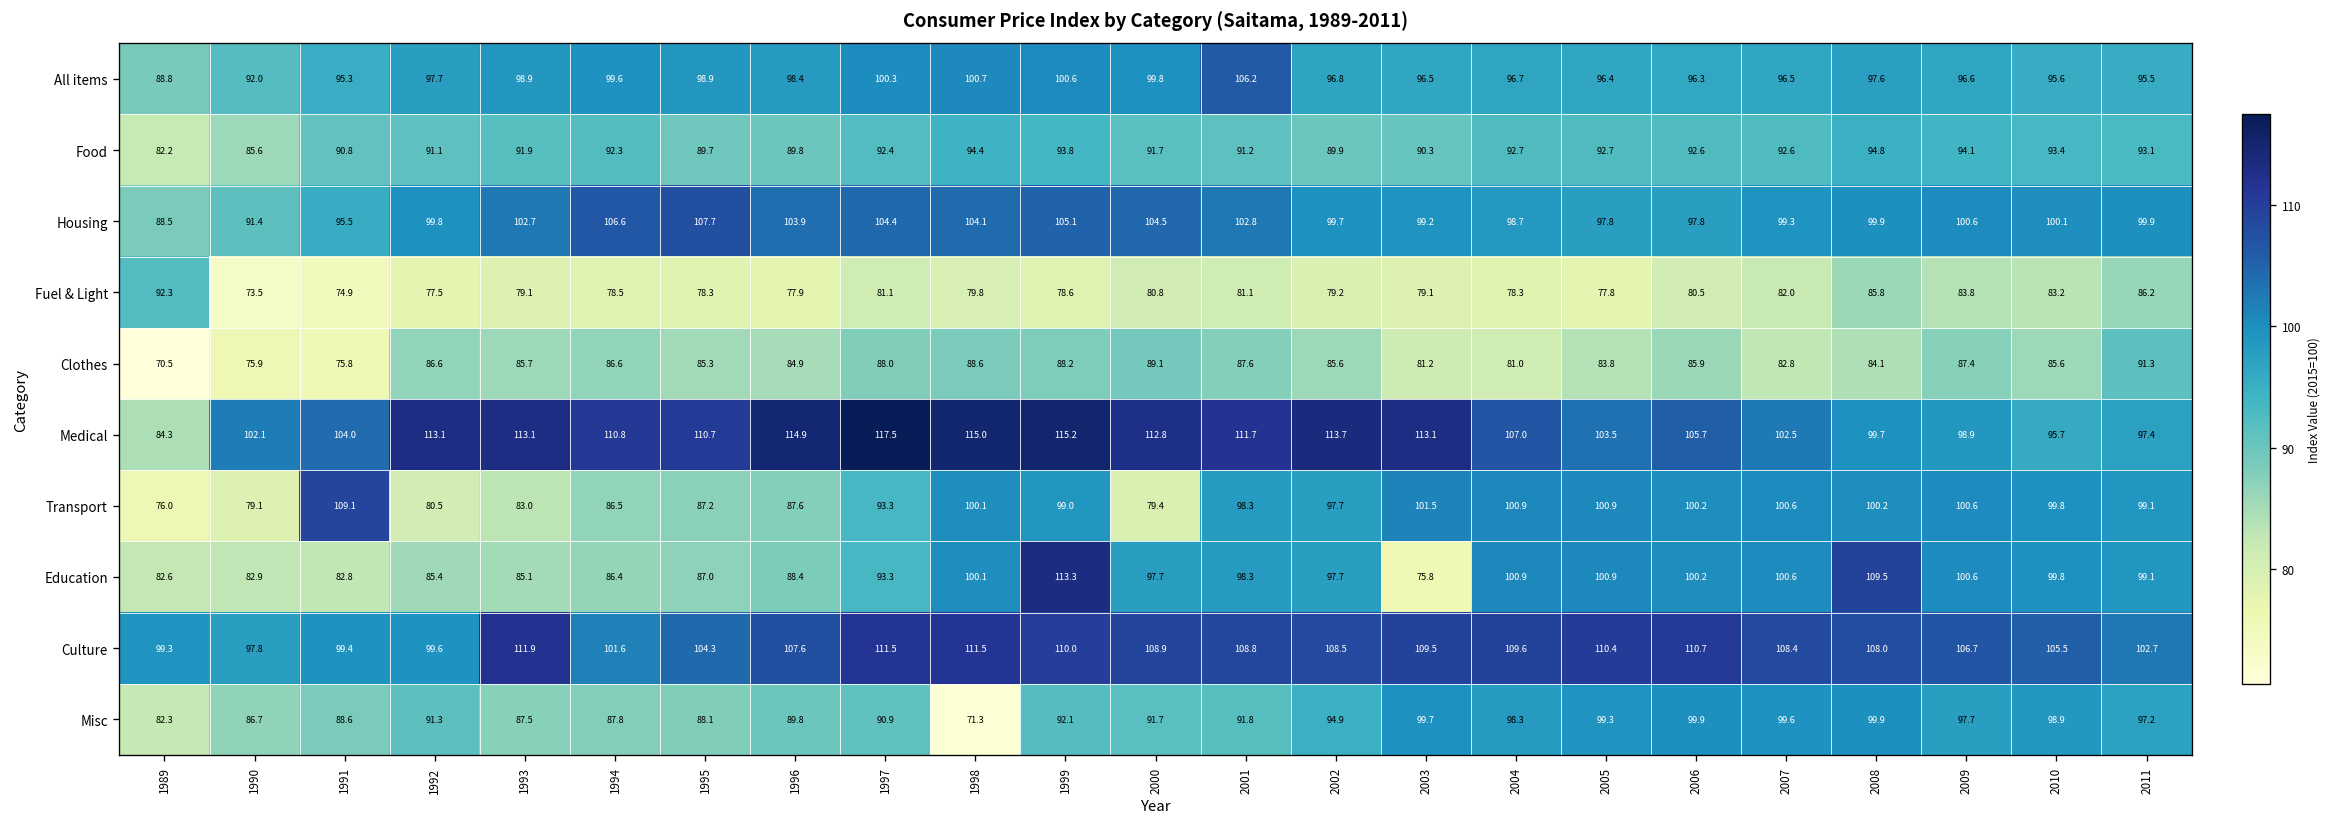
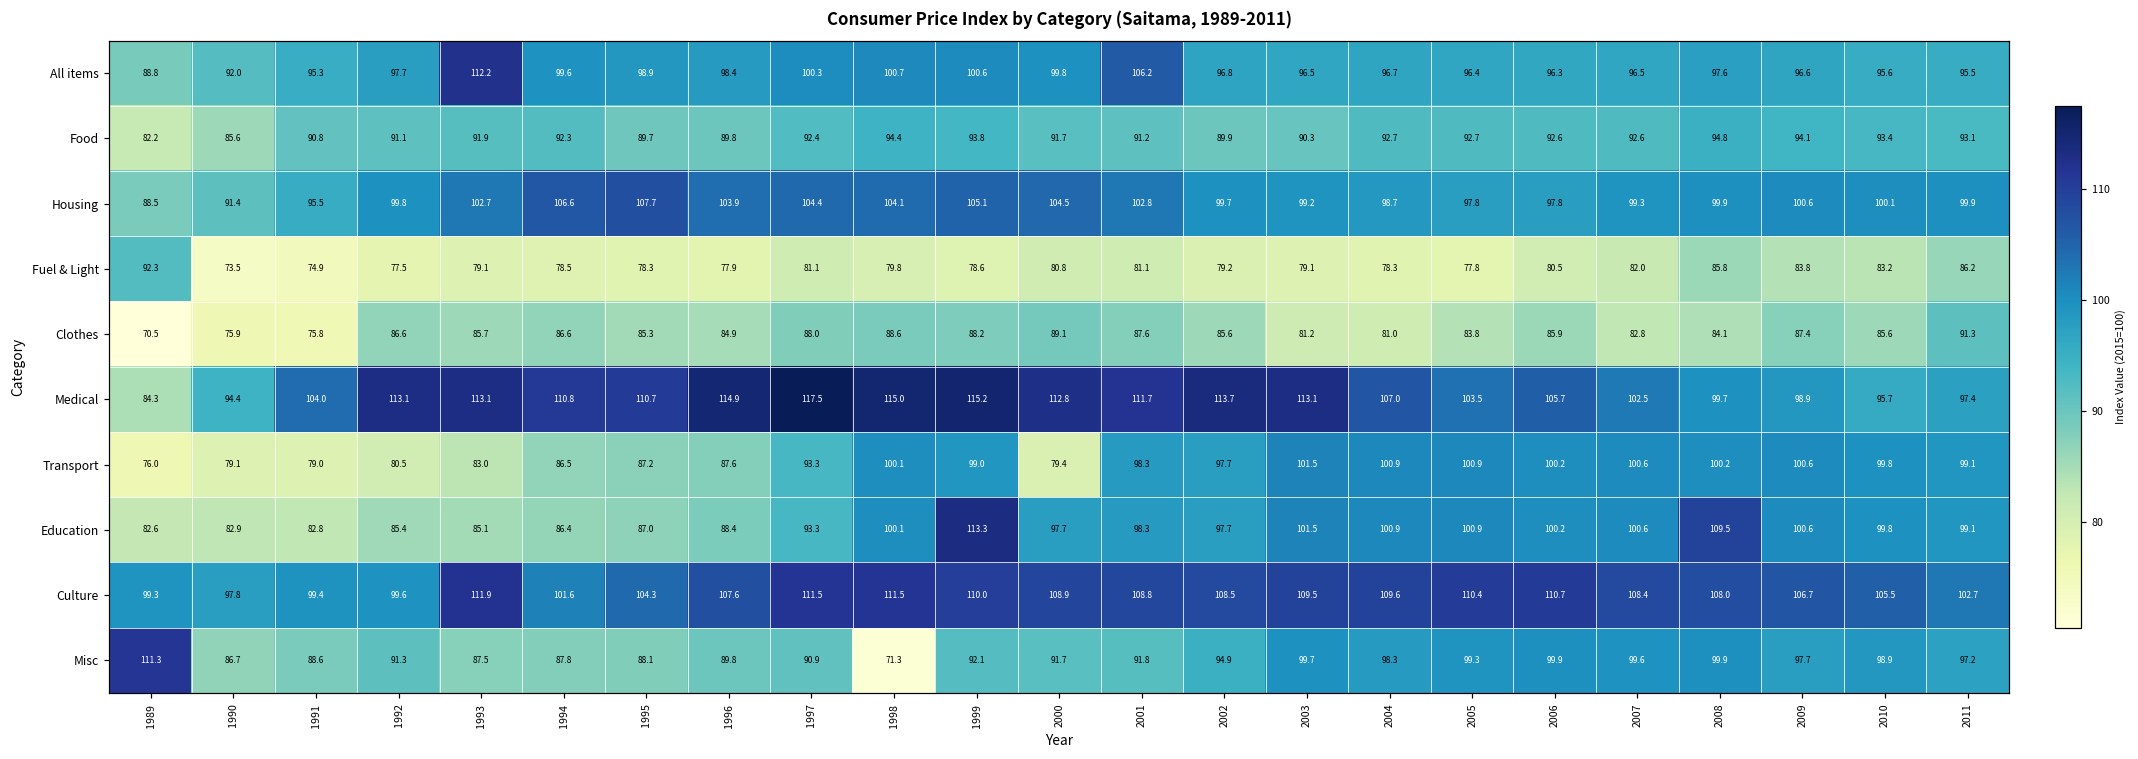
  {
    "All items": {
      "1989": 88.8,
      "1990": 92.0,
      "1991": 95.3,
      "1992": 97.7,
-     "1993": 98.9,
+     "1993": 112.2,
      "1994": 99.6,
      "1995": 98.9,
      "1996": 98.4,
      "1997": 100.3,
      "1998": 100.7,
      "1999": 100.6,
      "2000": 99.8,
      "2001": 106.2,
      "2002": 96.8,
      "2003": 96.5,
      "2004": 96.7,
      "2005": 96.4,
      "2006": 96.3,
      "2007": 96.5,
      "2008": 97.6,
      "2009": 96.6,
      "2010": 95.6,
      "2011": 95.5
    },
    "Medical": {
      "1989": 84.3,
-     "1990": 102.1,
+     "1990": 94.4,
      "1991": 104.0,
      "1992": 113.1,
      "1993": 113.1,
      "1994": 110.8,
      "1995": 110.7,
      "1996": 114.9,
      "1997": 117.5,
      "1998": 115.0,
      "1999": 115.2,
      "2000": 112.8,
      "2001": 111.7,
      "2002": 113.7,
      "2003": 113.1,
      "2004": 107.0,
      "2005": 103.5,
      "2006": 105.7,
      "2007": 102.5,
      "2008": 99.7,
      "2009": 98.9,
      "2010": 95.7,
      "2011": 97.4
    },
    "Transport": {
      "1989": 76.0,
      "1990": 79.1,
-     "1991": 109.1,
+     "1991": 79.0,
      "1992": 80.5,
      "1993": 83.0,
      "1994": 86.5,
      "1995": 87.2,
      "1996": 87.6,
      "1997": 93.3,
      "1998": 100.1,
      "1999": 99.0,
      "2000": 79.4,
      "2001": 98.3,
      "2002": 97.7,
      "2003": 101.5,
      "2004": 100.9,
      "2005": 100.9,
      "2006": 100.2,
      "2007": 100.6,
      "2008": 100.2,
      "2009": 100.6,
      "2010": 99.8,
      "2011": 99.1
    },
    "Education": {
      "1989": 82.6,
      "1990": 82.9,
      "1991": 82.8,
      "1992": 85.4,
      "1993": 85.1,
      "1994": 86.4,
      "1995": 87.0,
      "1996": 88.4,
      "1997": 93.3,
      "1998": 100.1,
      "1999": 113.3,
      "2000": 97.7,
      "2001": 98.3,
      "2002": 97.7,
-     "2003": 75.8,
+     "2003": 101.5,
      "2004": 100.9,
      "2005": 100.9,
      "2006": 100.2,
      "2007": 100.6,
      "2008": 109.5,
      "2009": 100.6,
      "2010": 99.8,
      "2011": 99.1
    },
    "Misc": {
-     "1989": 82.3,
+     "1989": 111.3,
      "1990": 86.7,
      "1991": 88.6,
      "1992": 91.3,
      "1993": 87.5,
      "1994": 87.8,
      "1995": 88.1,
      "1996": 89.8,
      "1997": 90.9,
      "1998": 71.3,
      "1999": 92.1,
      "2000": 91.7,
      "2001": 91.8,
      "2002": 94.9,
      "2003": 99.7,
      "2004": 98.3,
      "2005": 99.3,
      "2006": 99.9,
      "2007": 99.6,
      "2008": 99.9,
      "2009": 97.7,
      "2010": 98.9,
      "2011": 97.2
    }
  }
